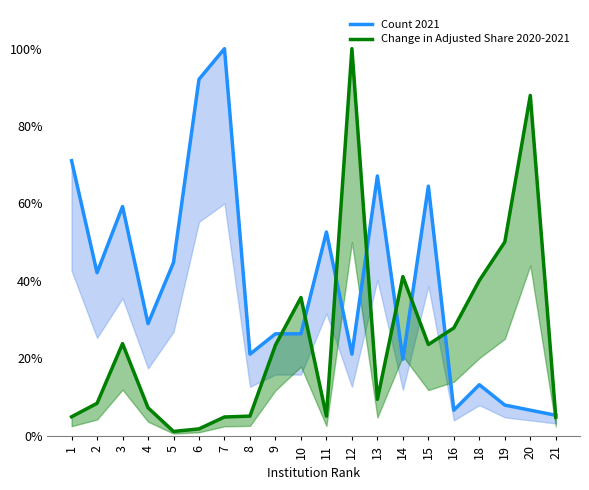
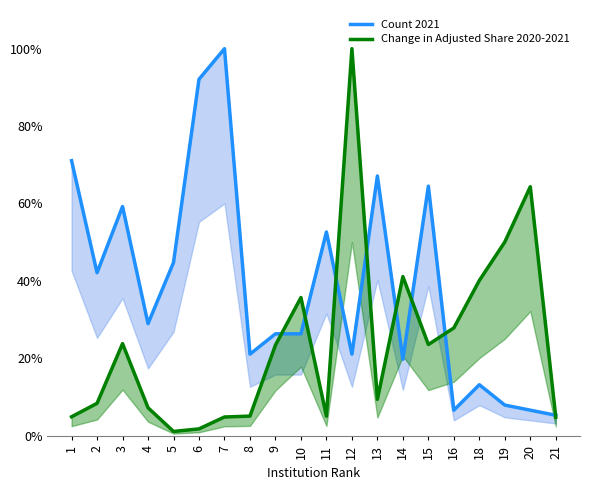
  {
    "Count 2021": {
      "1": "71%",
      "2": "42%",
      "3": "59%",
      "4": "29%",
      "5": "45%",
      "6": "92%",
      "7": "100%",
      "8": "21%",
      "9": "26%",
      "10": "26%",
      "11": "53%",
      "12": "21%",
      "13": "67%",
      "14": "20%",
      "15": "64%",
      "16": "7%",
      "18": "13%",
      "19": "8%",
      "20": "7%"
    },
    "Change in Adjusted Share 2020-2021": {
      "1": "5%",
      "2": "8%",
      "3": "24%",
      "4": "7%",
      "5": "1%",
      "6": "2%",
      "7": "5%",
      "8": "5%",
      "9": "23%",
      "10": "36%",
      "11": "5%",
      "12": "100%",
      "13": "9%",
      "14": "41%",
      "15": "24%",
      "16": "28%",
      "18": "40%",
      "19": "50%",
-     "20": "88%"
+     "20": "64%"
    }
  }
